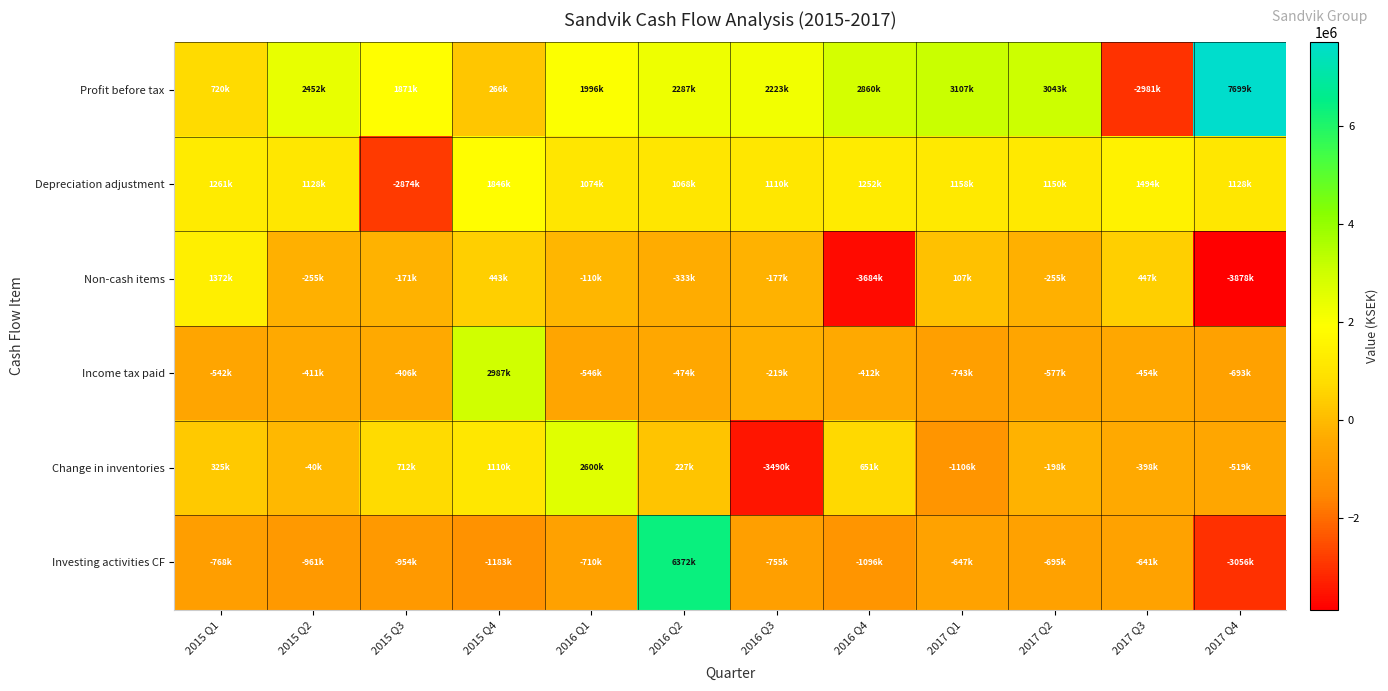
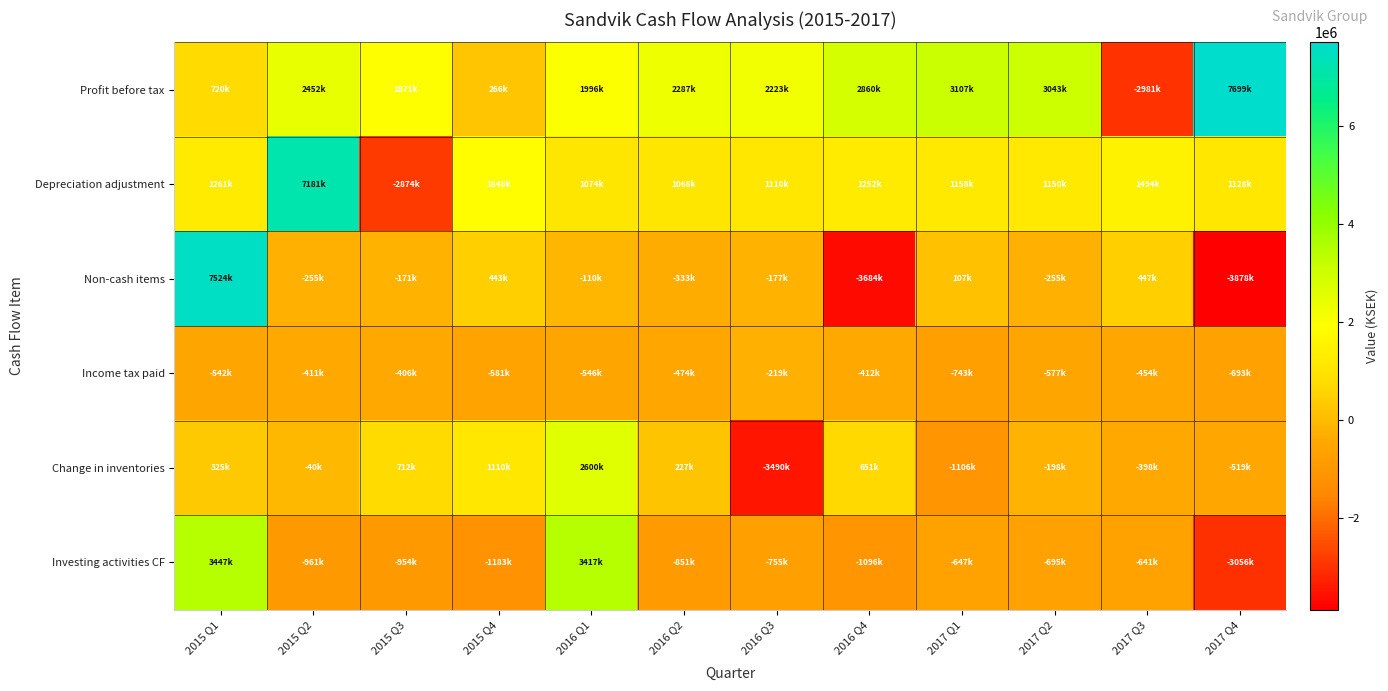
  {
    "Profit before tax": {
      "2015 Q1": "720k",
      "2015 Q2": "2452k",
      "2015 Q3": "1871k",
      "2015 Q4": "266k",
      "2016 Q1": "1996k",
      "2016 Q2": "2287k",
      "2016 Q3": "2223k",
      "2016 Q4": "2860k",
      "2017 Q1": "3107k",
      "2017 Q2": "3043k",
      "2017 Q3": "-2981k",
      "2017 Q4": "7699k"
    },
    "Depreciation adjustment": {
      "2015 Q1": "1261k",
-     "2015 Q2": "1128k",
+     "2015 Q2": "7181k",
      "2015 Q3": "-2874k",
      "2015 Q4": "1846k",
      "2016 Q1": "1074k",
      "2016 Q2": "1068k",
      "2016 Q3": "1110k",
      "2016 Q4": "1252k",
      "2017 Q1": "1158k",
      "2017 Q2": "1150k",
      "2017 Q3": "1494k",
      "2017 Q4": "1128k"
    },
    "Non-cash items": {
-     "2015 Q1": "1372k",
+     "2015 Q1": "7524k",
      "2015 Q2": "-255k",
      "2015 Q3": "-171k",
      "2015 Q4": "443k",
      "2016 Q1": "-110k",
      "2016 Q2": "-333k",
      "2016 Q3": "-177k",
      "2016 Q4": "-3684k",
      "2017 Q1": "107k",
      "2017 Q2": "-255k",
      "2017 Q3": "447k",
      "2017 Q4": "-3878k"
    },
    "Income tax paid": {
      "2015 Q1": "-542k",
      "2015 Q2": "-411k",
      "2015 Q3": "-406k",
-     "2015 Q4": "2987k",
+     "2015 Q4": "-581k",
      "2016 Q1": "-546k",
      "2016 Q2": "-474k",
      "2016 Q3": "-219k",
      "2016 Q4": "-412k",
      "2017 Q1": "-743k",
      "2017 Q2": "-577k",
      "2017 Q3": "-454k",
      "2017 Q4": "-693k"
    },
    "Change in inventories": {
      "2015 Q1": "325k",
      "2015 Q2": "-40k",
      "2015 Q3": "712k",
      "2015 Q4": "1110k",
      "2016 Q1": "2600k",
      "2016 Q2": "227k",
      "2016 Q3": "-3490k",
      "2016 Q4": "651k",
      "2017 Q1": "-1106k",
      "2017 Q2": "-198k",
      "2017 Q3": "-398k",
      "2017 Q4": "-519k"
    },
    "Investing activities CF": {
-     "2015 Q1": "-768k",
+     "2015 Q1": "3447k",
      "2015 Q2": "-961k",
      "2015 Q3": "-954k",
      "2015 Q4": "-1183k",
-     "2016 Q1": "-710k",
-     "2016 Q2": "6372k",
+     "2016 Q1": "3417k",
+     "2016 Q2": "-851k",
      "2016 Q3": "-755k",
      "2016 Q4": "-1096k",
      "2017 Q1": "-647k",
      "2017 Q2": "-695k",
      "2017 Q3": "-641k",
      "2017 Q4": "-3056k"
    }
  }
